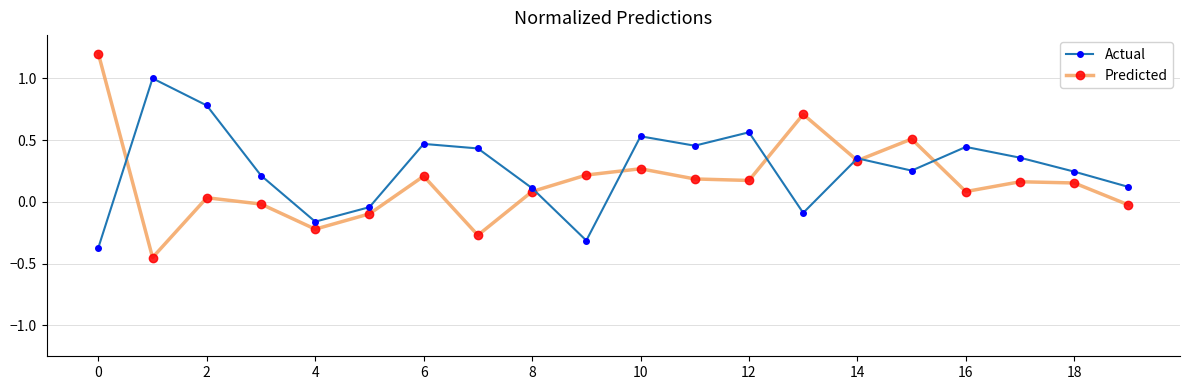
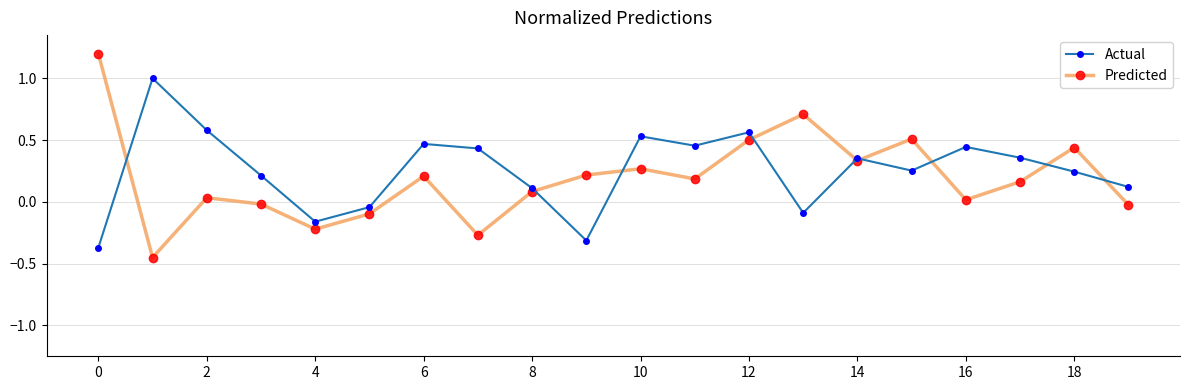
  {
    "Actual": {
      "0": -0.37,
-     "2": 0.78,
+     "2": 0.58,
      "4": -0.16,
      "6": 0.47,
      "8": 0.11,
      "10": 0.53,
      "12": 0.56,
      "16": 0.44,
      "18": 0.24
    },
    "Predicted": {
      "0": 1.20,
      "2": 0.03,
      "4": -0.22,
      "6": 0.21,
      "8": 0.08,
      "10": 0.27,
-     "12": 0.17,
-     "16": 0.08,
-     "18": 0.15
+     "12": 0.50,
+     "16": 0.02,
+     "18": 0.44
    }
  }
